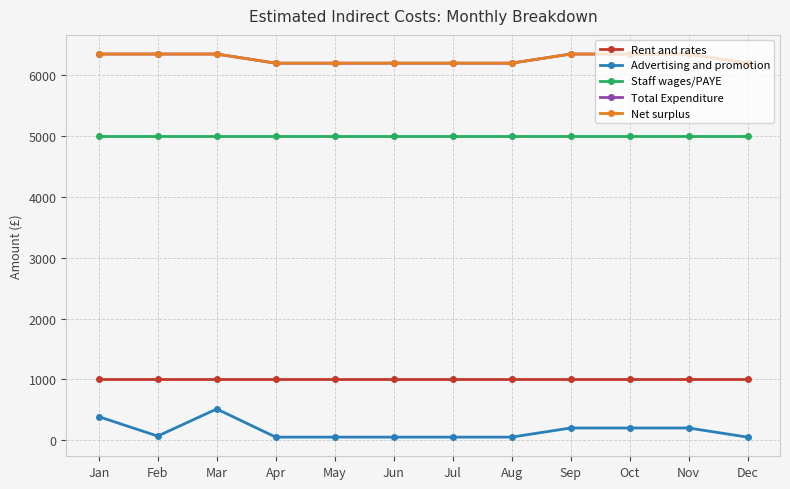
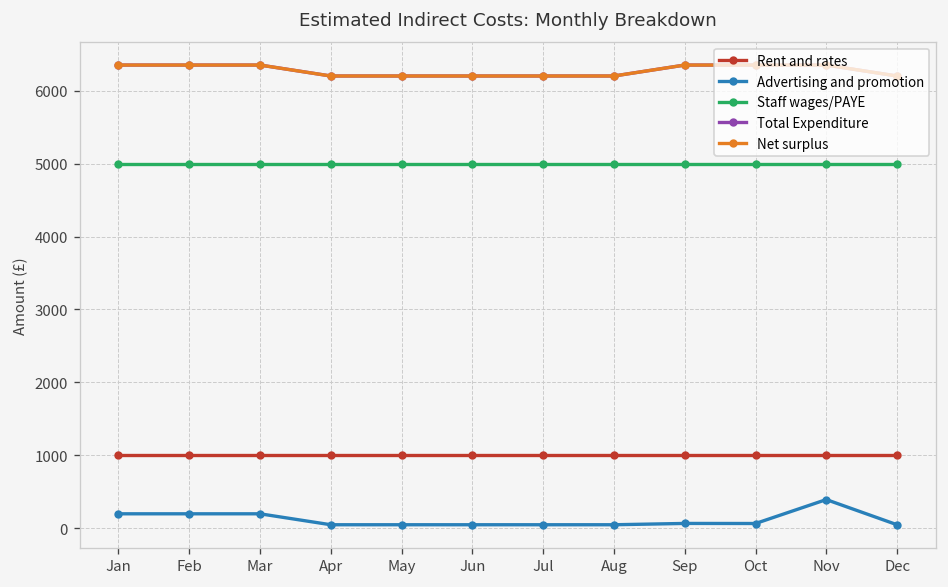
  {
    "Rent and rates": {
      "Jan": 1000,
      "Feb": 1000,
      "Mar": 1000,
      "Apr": 1000,
      "May": 1000,
      "Jun": 1000,
      "Jul": 1000,
      "Aug": 1000,
      "Sep": 1000,
      "Oct": 1000,
      "Nov": 1000,
      "Dec": 1000
    },
    "Advertising and promotion": {
-     "Jan": 400,
-     "Feb": 100,
-     "Mar": 500,
+     "Jan": 200,
+     "Feb": 200,
+     "Mar": 200,
      "Apr": 100,
      "May": 100,
      "Jun": 100,
      "Jul": 100,
      "Aug": 100,
-     "Sep": 200,
-     "Oct": 200,
-     "Nov": 200,
+     "Sep": 100,
+     "Oct": 100,
+     "Nov": 400,
      "Dec": 100
    },
    "Staff wages/PAYE": {
      "Jan": 5000,
      "Feb": 5000,
      "Mar": 5000,
      "Apr": 5000,
      "May": 5000,
      "Jun": 5000,
      "Jul": 5000,
      "Aug": 5000,
      "Sep": 5000,
      "Oct": 5000,
      "Nov": 5000,
      "Dec": 5000
    },
    "Net surplus": {
      "Jan": 6400,
      "Feb": 6400,
      "Mar": 6400,
      "Apr": 6200,
      "May": 6200,
      "Jun": 6200,
      "Jul": 6200,
      "Aug": 6200,
      "Sep": 6400
    }
  }
